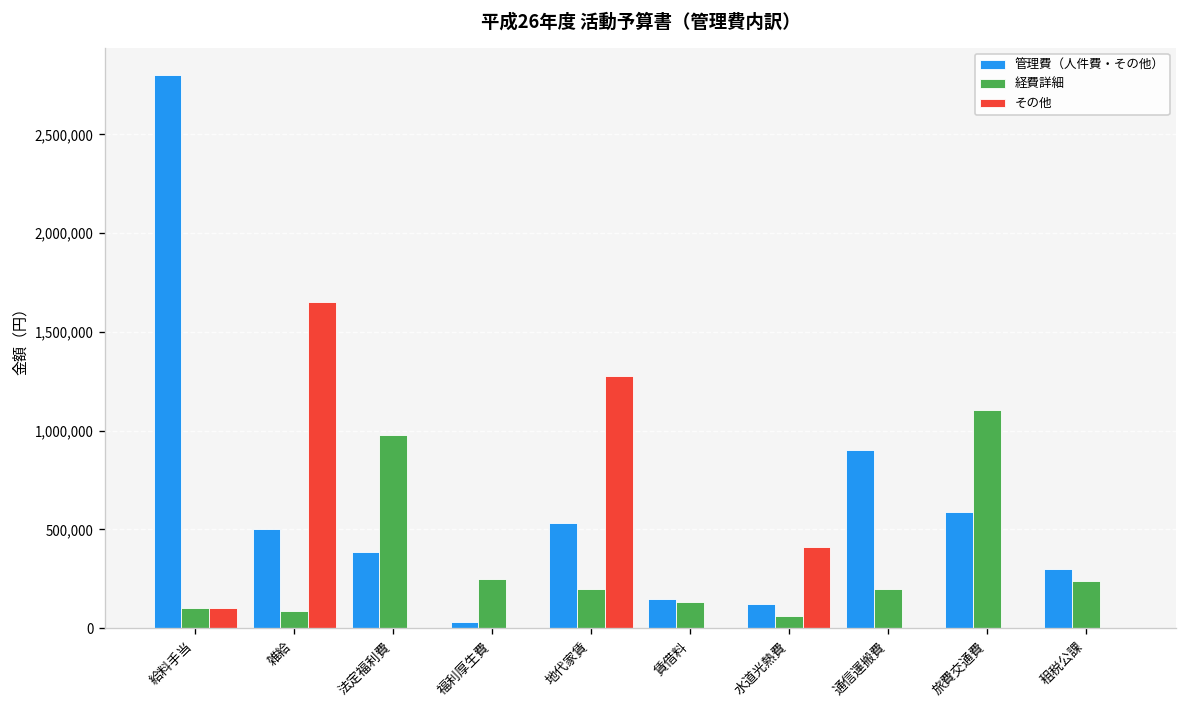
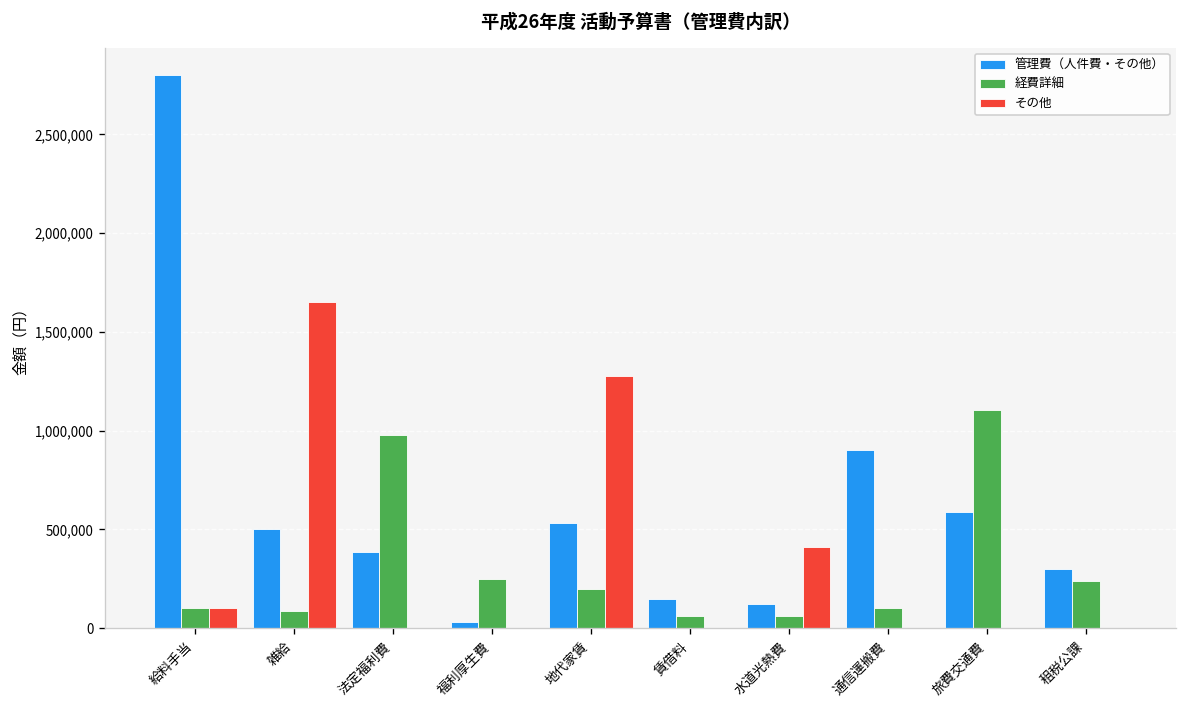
  {
    "管理費（人件費・その他）": {
      "給料手当": "2,800,000",
      "雑給": "500,000",
      "法定福利費": "390,000",
      "福利厚生費": "30,000",
      "地代家賃": "530,000",
      "賃借料": "150,000",
      "水道光熱費": "120,000",
      "通信運搬費": "900,000",
      "旅費交通費": "590,000",
      "租税公課": "300,000"
    },
    "経費詳細": {
      "給料手当": "100,000",
      "雑給": "90,000",
      "法定福利費": "980,000",
      "福利厚生費": "250,000",
      "地代家賃": "200,000",
-     "賃借料": "130,000",
+     "賃借料": "60,000",
      "水道光熱費": "60,000",
-     "通信運搬費": "200,000",
+     "通信運搬費": "100,000",
      "旅費交通費": "1,110,000",
      "租税公課": "240,000"
    },
    "その他": {
      "給料手当": "100,000",
      "雑給": "1,650,000",
      "法定福利費": "0",
      "福利厚生費": "0",
      "地代家賃": "1,280,000",
      "賃借料": "0",
      "水道光熱費": "410,000",
      "通信運搬費": "0",
      "旅費交通費": "0",
      "租税公課": "0"
    }
  }
